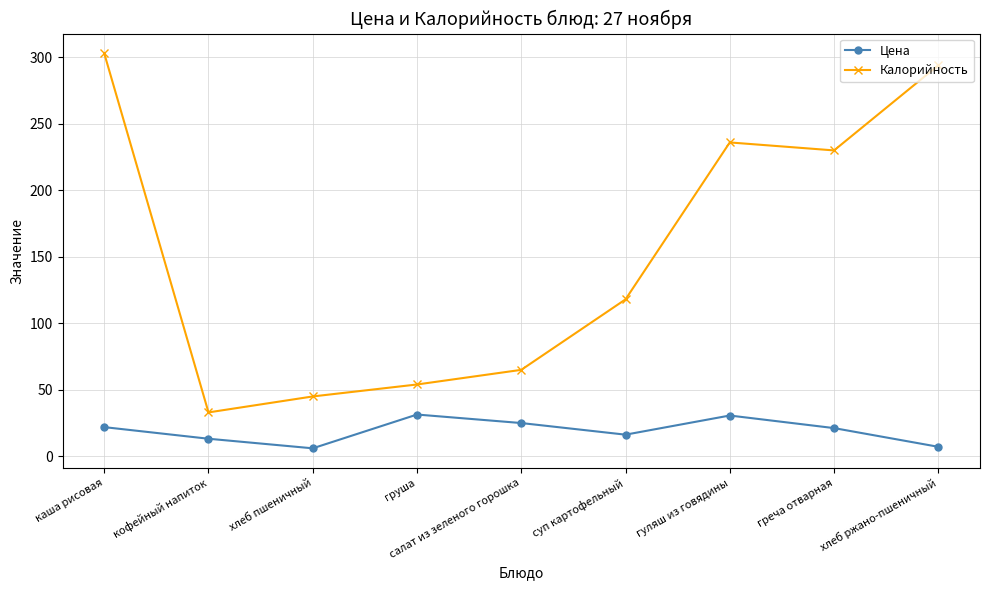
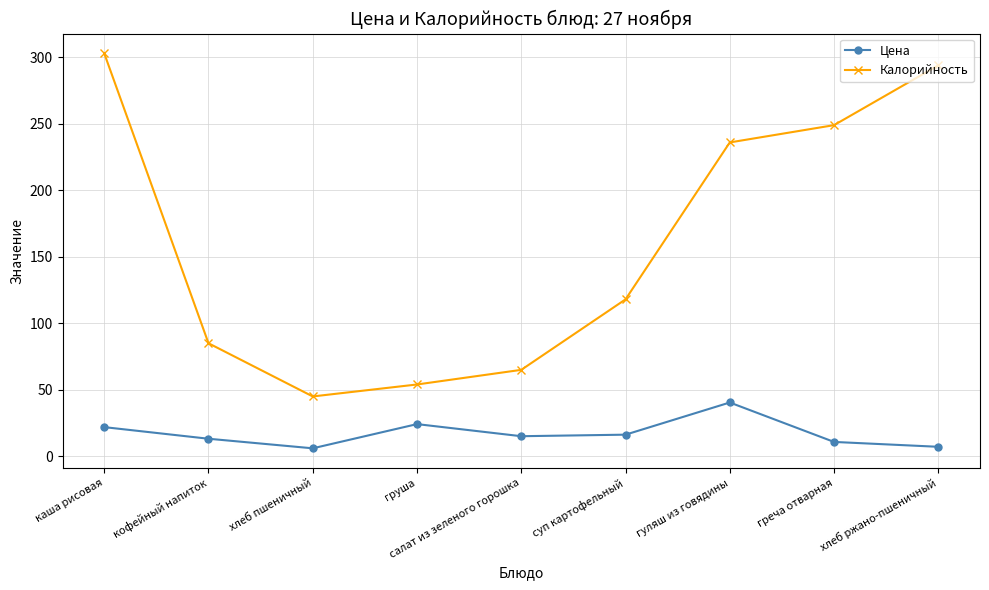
  {
    "Цена": {
      "каша рисовая": 22,
      "кофейный напиток": 13,
      "хлеб пшеничный": 6,
-     "груша": 31,
-     "салат из зеленого горошка": 25,
+     "груша": 24,
+     "салат из зеленого горошка": 15,
      "суп картофельный": 16,
-     "гуляш из говядины": 31,
-     "греча отварная": 21,
+     "гуляш из говядины": 40,
+     "греча отварная": 11,
      "хлеб ржано-пшеничный": 7
    },
    "Калорийность": {
      "каша рисовая": 303,
-     "кофейный напиток": 33,
+     "кофейный напиток": 85,
      "хлеб пшеничный": 45,
      "груша": 54,
      "салат из зеленого горошка": 65,
      "суп картофельный": 118,
      "гуляш из говядины": 236,
-     "греча отварная": 230
+     "греча отварная": 249
    }
  }
